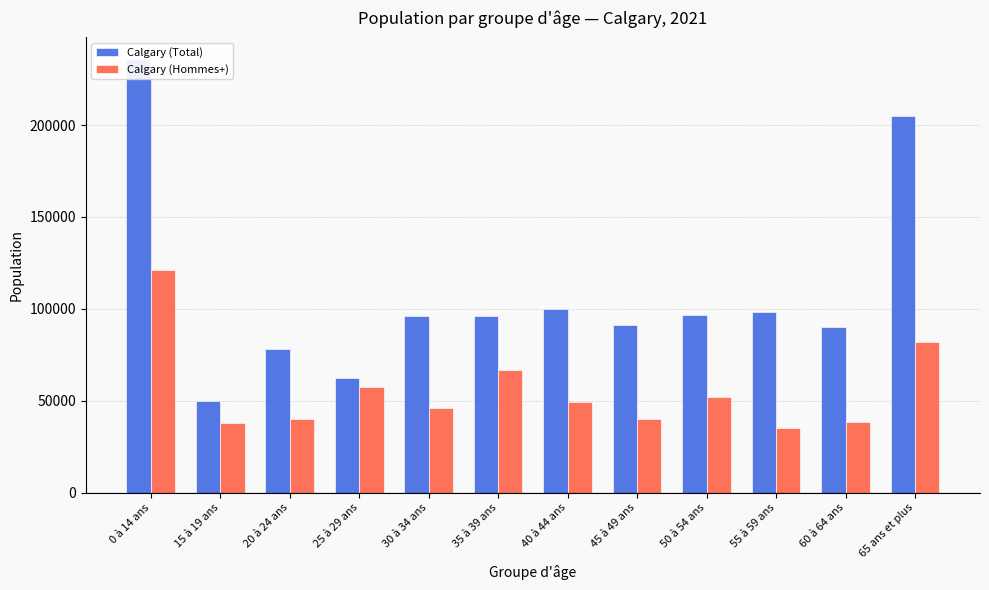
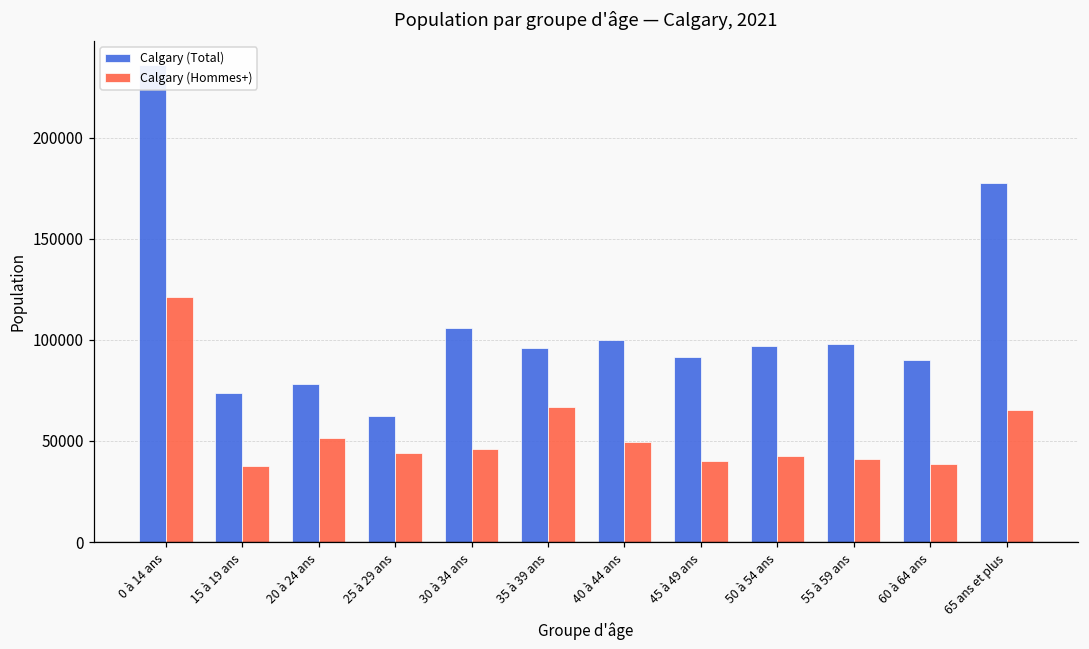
  {
    "Calgary (Total)": {
-     "15 à 19 ans": 50000,
+     "15 à 19 ans": 73000,
      "20 à 24 ans": 78000,
      "25 à 29 ans": 62000,
-     "30 à 34 ans": 96000,
+     "30 à 34 ans": 106000,
      "35 à 39 ans": 96000,
      "40 à 44 ans": 100000,
      "45 à 49 ans": 91000,
      "50 à 54 ans": 97000,
      "55 à 59 ans": 98000,
      "60 à 64 ans": 90000,
-     "65 ans et plus": 205000
+     "65 ans et plus": 177000
    },
    "Calgary (Hommes+)": {
      "0 à 14 ans": 121000,
      "15 à 19 ans": 38000,
-     "20 à 24 ans": 40000,
-     "25 à 29 ans": 58000,
+     "20 à 24 ans": 52000,
+     "25 à 29 ans": 44000,
      "30 à 34 ans": 46000,
      "35 à 39 ans": 67000,
      "40 à 44 ans": 49000,
      "45 à 49 ans": 40000,
-     "50 à 54 ans": 52000,
-     "55 à 59 ans": 35000,
+     "50 à 54 ans": 43000,
+     "55 à 59 ans": 41000,
      "60 à 64 ans": 38000,
-     "65 ans et plus": 82000
+     "65 ans et plus": 65000
    }
  }
